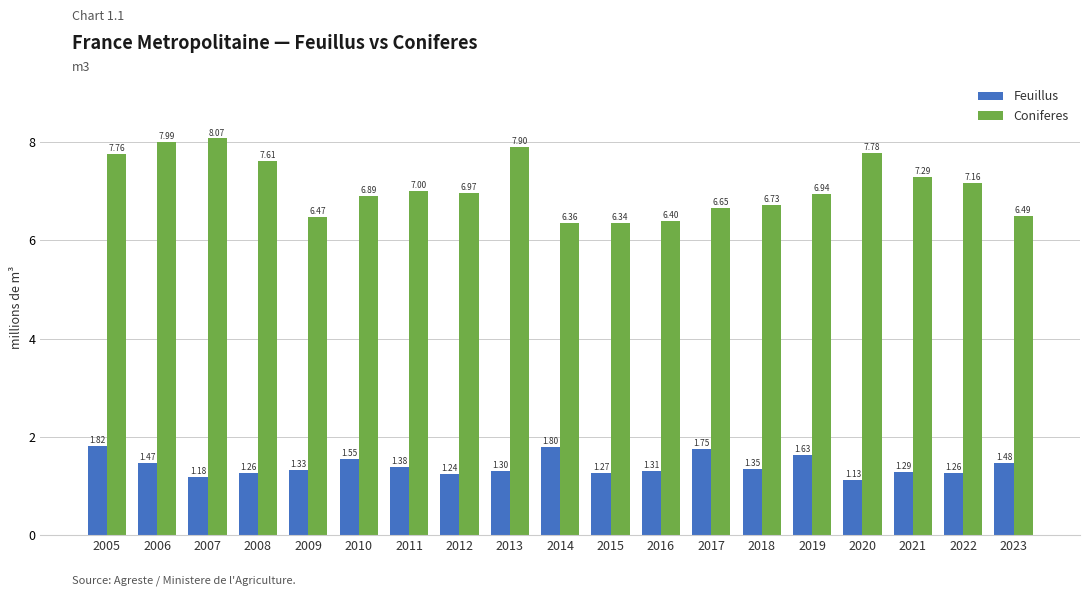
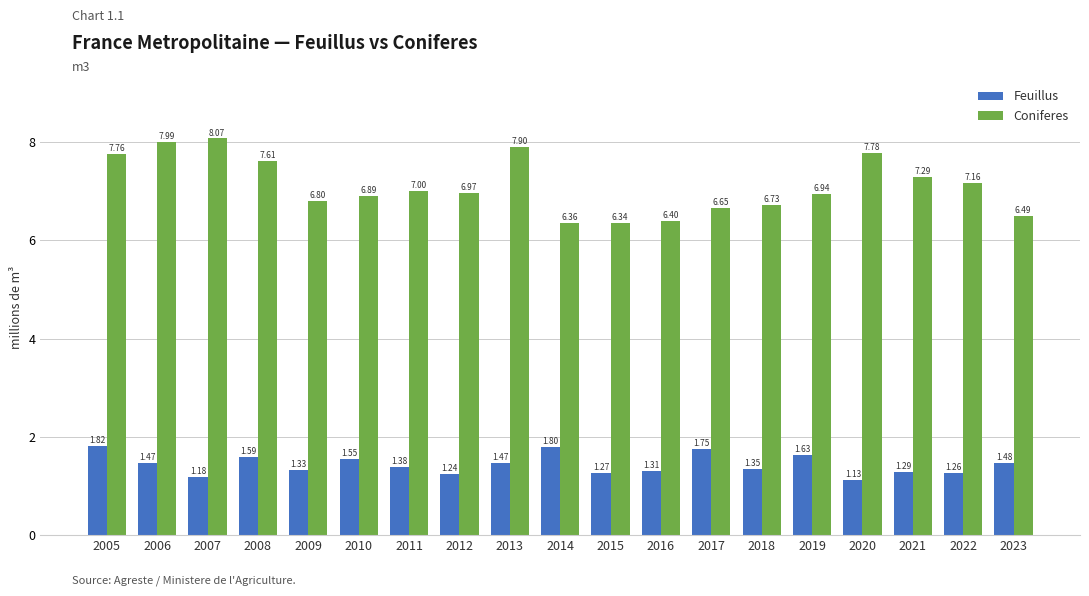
  {
    "Feuillus": {
      "2005": 1.82,
      "2006": 1.47,
      "2007": 1.18,
-     "2008": 1.26,
+     "2008": 1.59,
      "2009": 1.33,
      "2010": 1.55,
      "2011": 1.38,
      "2012": 1.24,
-     "2013": 1.30,
+     "2013": 1.47,
      "2014": 1.80,
      "2015": 1.27,
      "2016": 1.31,
      "2017": 1.75,
      "2018": 1.35,
      "2019": 1.63,
      "2020": 1.13,
      "2021": 1.29,
      "2022": 1.26,
      "2023": 1.48
    },
    "Coniferes": {
      "2005": 7.76,
      "2006": 7.99,
      "2007": 8.07,
      "2008": 7.61,
-     "2009": 6.47,
+     "2009": 6.80,
      "2010": 6.89,
      "2011": 7.00,
      "2012": 6.97,
      "2013": 7.90,
      "2014": 6.36,
      "2015": 6.34,
      "2016": 6.40,
      "2017": 6.65,
      "2018": 6.73,
      "2019": 6.94,
      "2020": 7.78,
      "2021": 7.29,
      "2022": 7.16,
      "2023": 6.49
    }
  }
